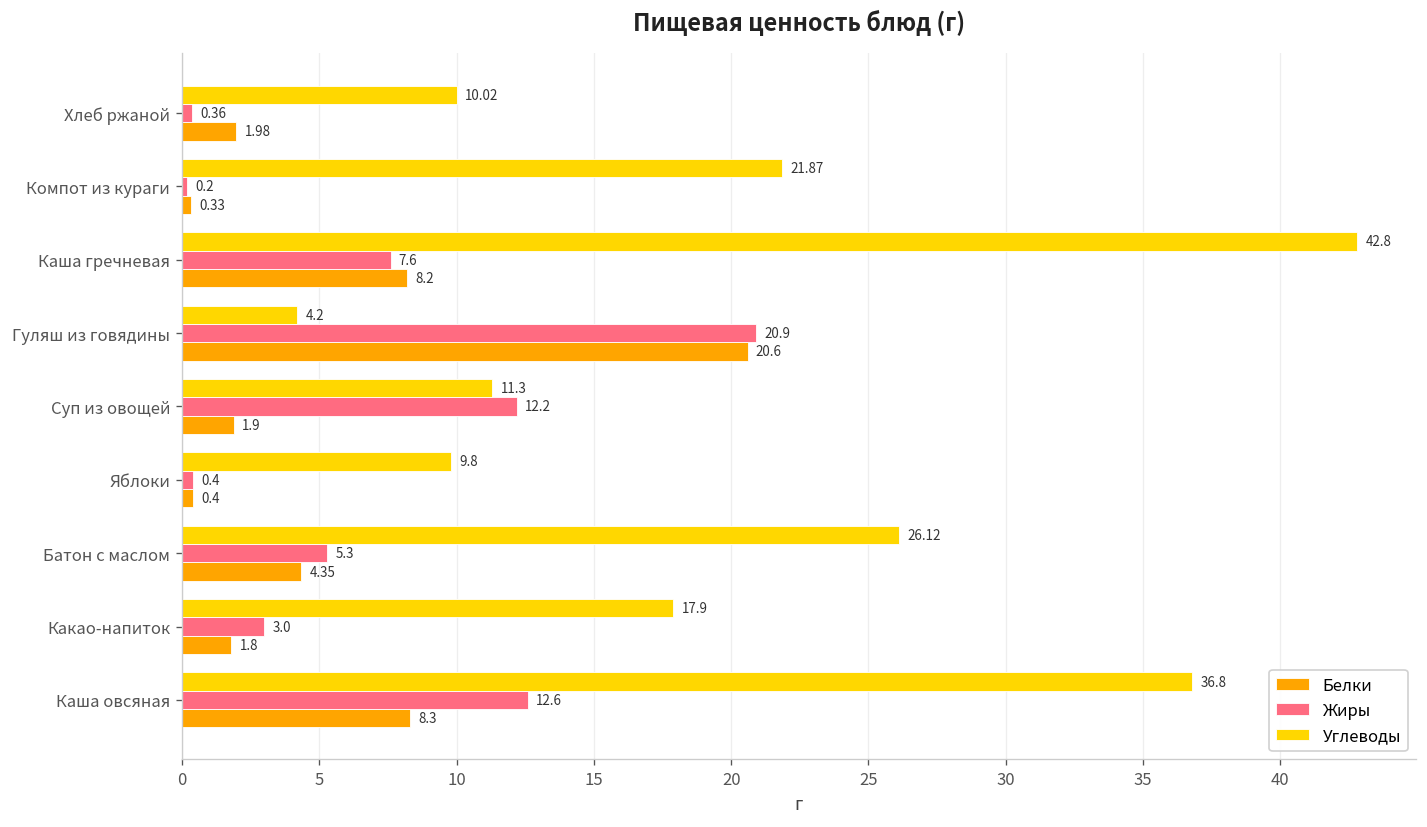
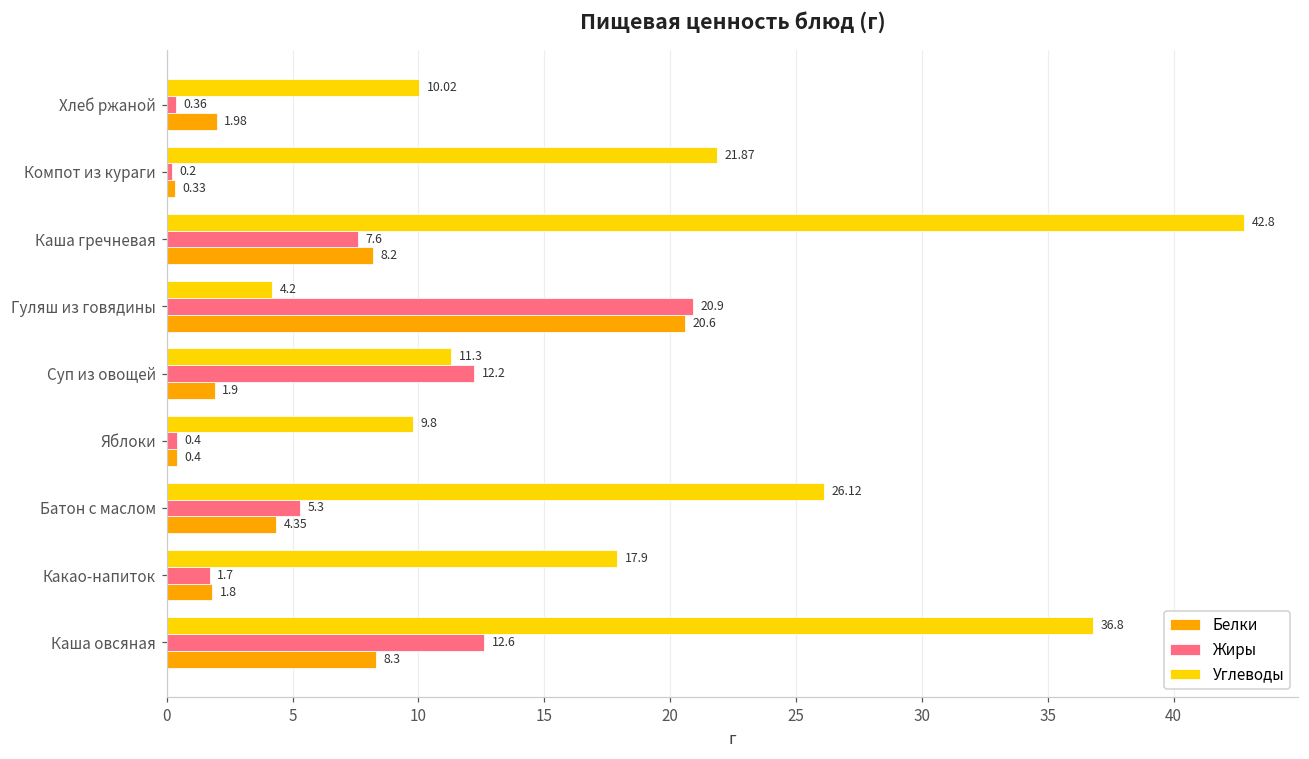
  {
    "Жиры": {
      "Хлеб ржаной": 0.36,
      "Компот из кураги": 0.2,
      "Каша гречневая": 7.6,
      "Гуляш из говядины": 20.9,
      "Суп из овощей": 12.2,
      "Яблоки": 0.4,
      "Батон с маслом": 5.3,
-     "Какао-напиток": 3.0,
+     "Какао-напиток": 1.7,
      "Каша овсяная": 12.6
    }
  }
